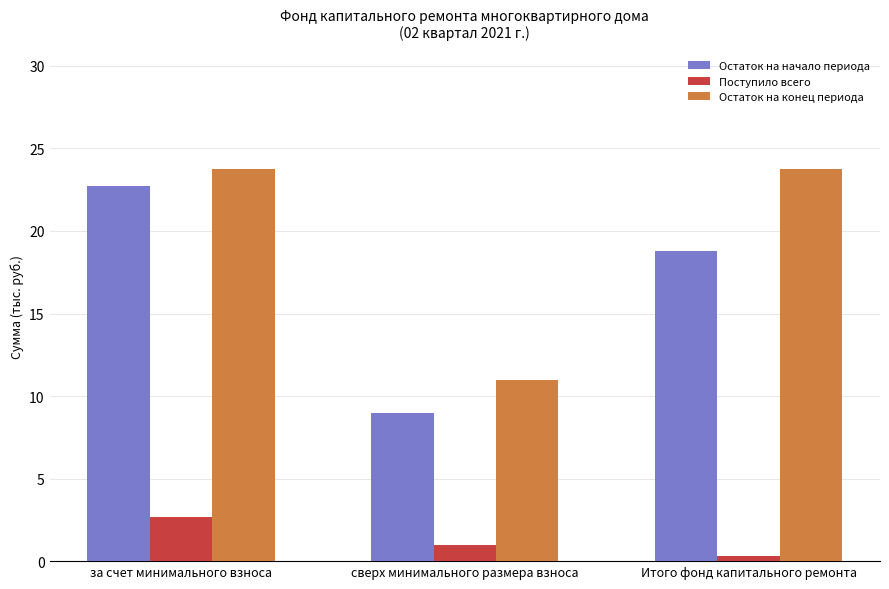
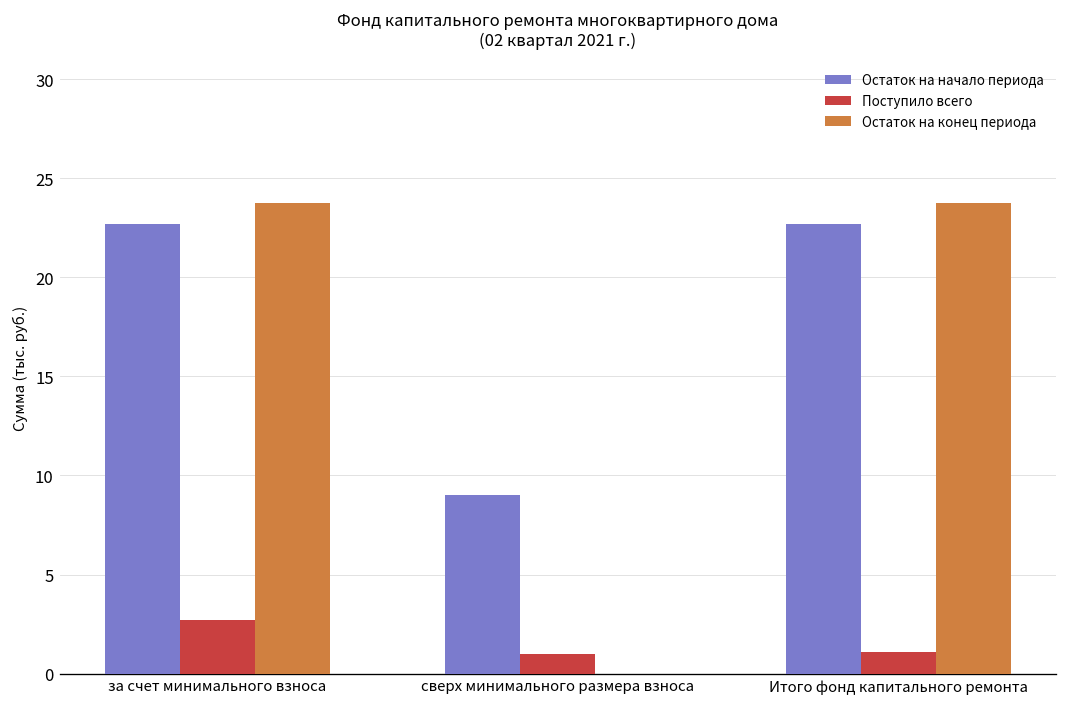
  {
    "Остаток на начало периода": {
      "за счет минимального взноса": 22.7,
      "сверх минимального размера взноса": 9.0,
-     "Итого фонд капитального ремонта": 18.8
+     "Итого фонд капитального ремонта": 22.7
    },
    "Поступило всего": {
      "за счет минимального взноса": 2.7,
      "сверх минимального размера взноса": 1.0,
-     "Итого фонд капитального ремонта": 0.3
+     "Итого фонд капитального ремонта": 1.1
    },
    "Остаток на конец периода": {
      "за счет минимального взноса": 23.8,
-     "сверх минимального размера взноса": 11,
+     "сверх минимального размера взноса": 0,
      "Итого фонд капитального ремонта": 23.8
    }
  }
